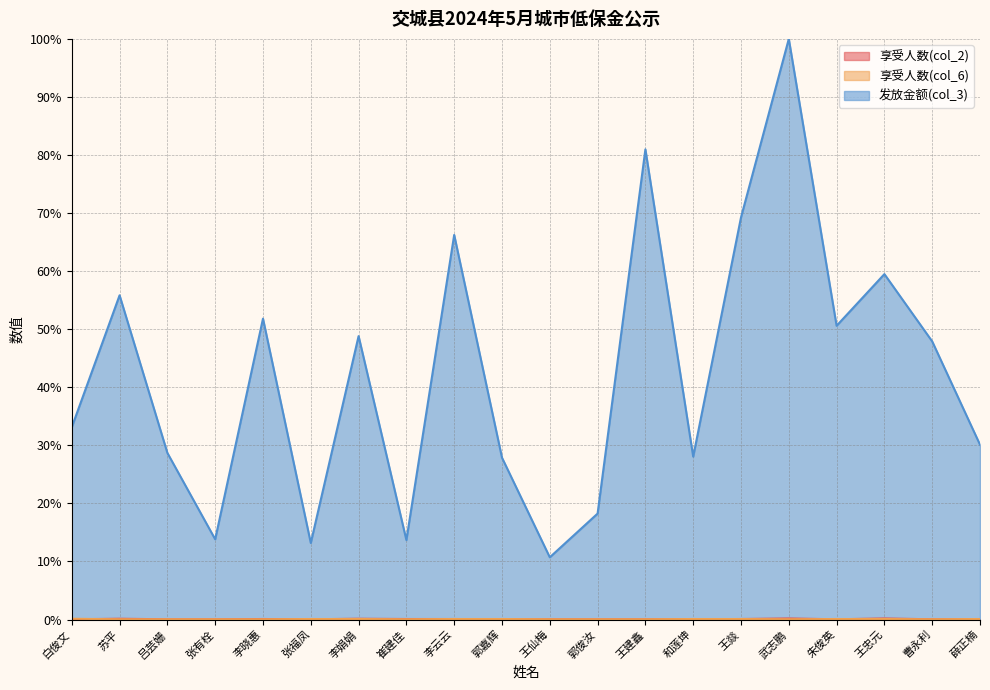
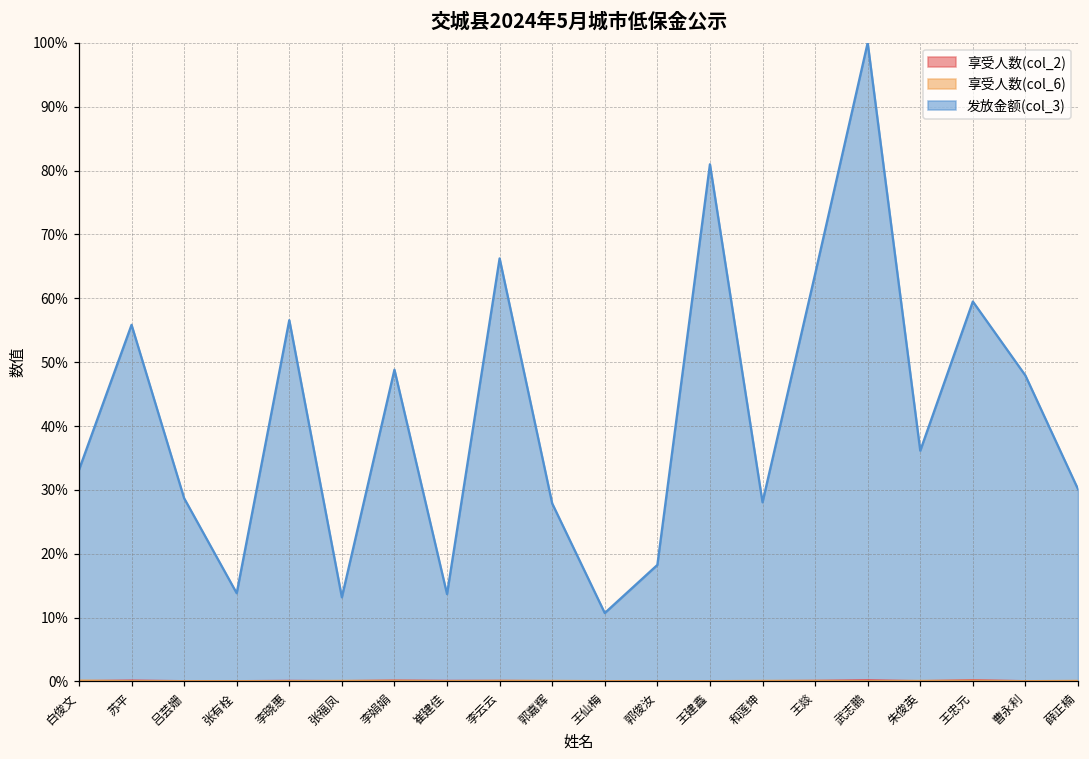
  {
    "发放金额(col_3)": {
      "白俊文": "33%",
      "苏平": "56%",
      "吕芸姗": "29%",
      "张有栓": "14%",
-     "李晓惠": "52%",
+     "李晓惠": "57%",
      "张福凤": "13%",
      "李娟娟": "49%",
      "崔建佳": "14%",
      "李云云": "66%",
      "郭嘉辉": "28%",
      "王仙梅": "11%",
      "郭俊汝": "18%",
      "王建鑫": "81%",
      "和莲坤": "28%",
-     "王燚": "69%",
+     "王燚": "64%",
      "武志鹏": "100%",
-     "朱俊英": "51%",
+     "朱俊英": "36%",
      "王忠元": "59%",
      "曹永利": "48%",
      "薛正楠": "30%"
    }
  }
